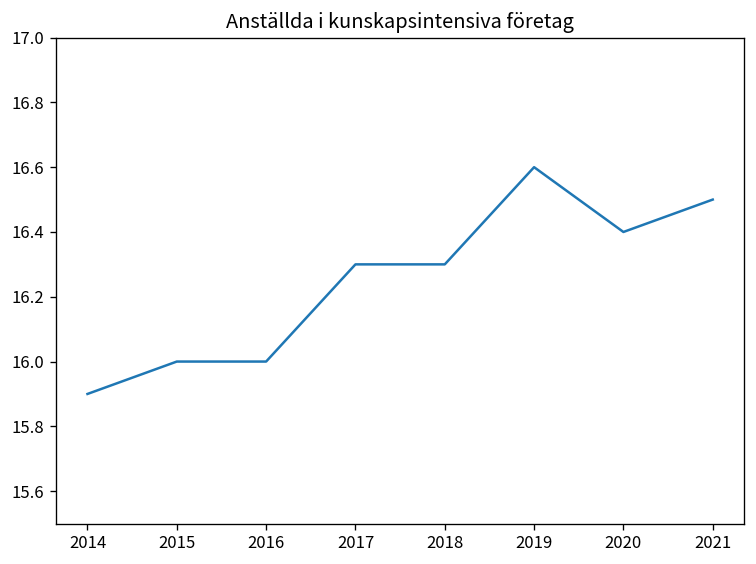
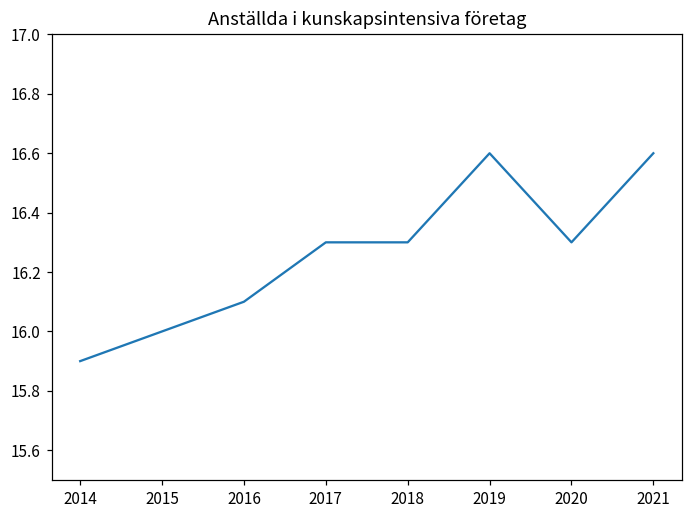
  {
    "2014": 15.9,
    "2015": 16.0,
-   "2016": 16.0,
+   "2016": 16.1,
    "2017": 16.3,
    "2018": 16.3,
    "2019": 16.6,
-   "2020": 16.4,
-   "2021": 16.5
+   "2020": 16.3,
+   "2021": 16.6
  }
